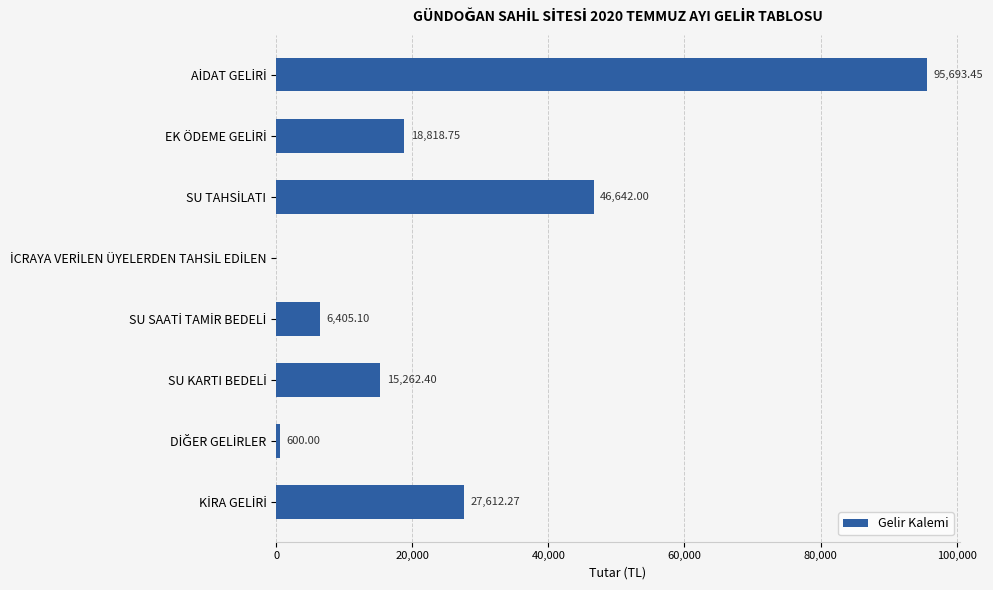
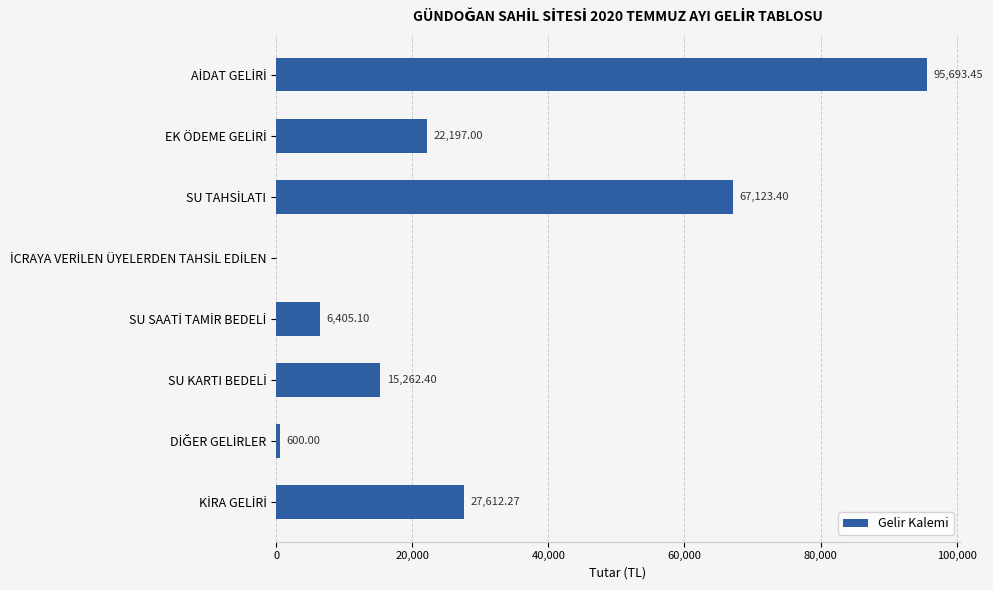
  {
    "AİDAT GELİRİ": "95,693.45",
-   "EK ÖDEME GELİRİ": "18,818.75",
-   "SU TAHSİLATI": "46,642.00",
+   "EK ÖDEME GELİRİ": "22,197.00",
+   "SU TAHSİLATI": "67,123.40",
    "SU SAATİ TAMİR BEDELİ": "6,405.10",
    "SU KARTI BEDELİ": "15,262.40",
    "DİĞER GELİRLER": "600.00",
    "KİRA GELİRİ": "27,612.27"
  }
